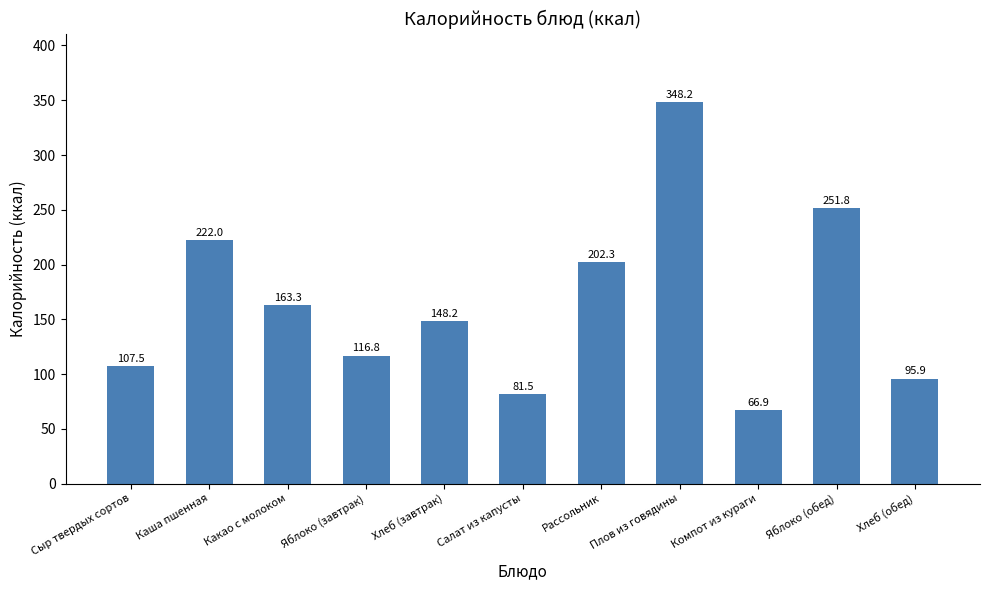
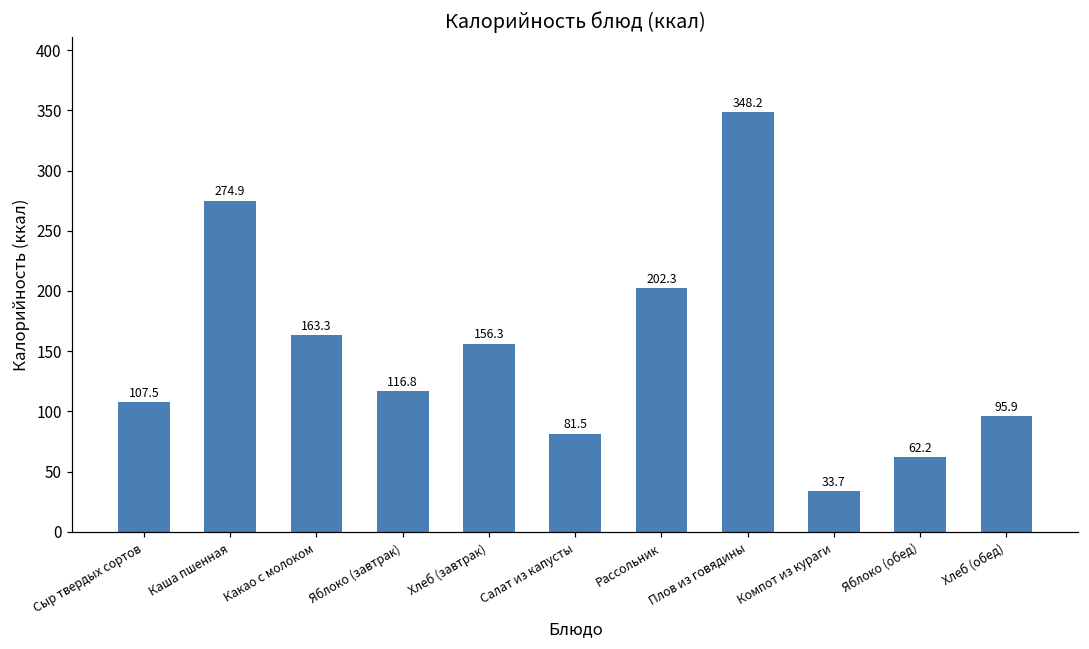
  {
    "Сыр твердых сортов": 107.5,
-   "Каша пшенная": 222.0,
+   "Каша пшенная": 274.9,
    "Какао с молоком": 163.3,
    "Яблоко (завтрак)": 116.8,
-   "Хлеб (завтрак)": 148.2,
+   "Хлеб (завтрак)": 156.3,
    "Салат из капусты": 81.5,
    "Рассольник": 202.3,
    "Плов из говядины": 348.2,
-   "Компот из кураги": 66.9,
-   "Яблоко (обед)": 251.8,
+   "Компот из кураги": 33.7,
+   "Яблоко (обед)": 62.2,
    "Хлеб (обед)": 95.9
  }
